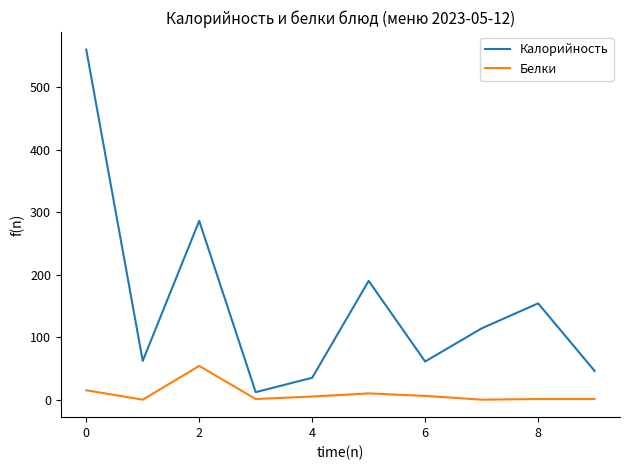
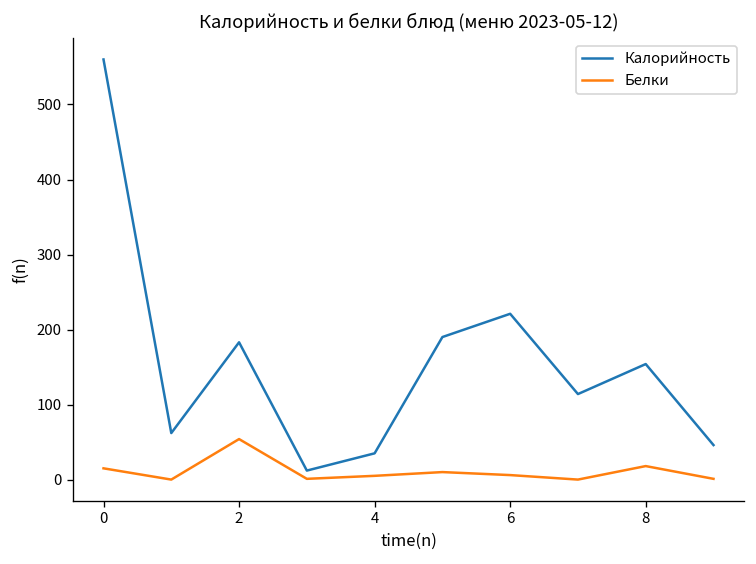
  {
    "Калорийность": {
      "0": 560,
-     "2": 290,
+     "2": 180,
      "4": 40,
-     "6": 60,
+     "6": 220,
      "8": 150
    },
    "Белки": {
      "0": 20,
      "2": 50,
      "4": 10,
      "6": 10,
-     "8": 0
+     "8": 20
    }
  }
